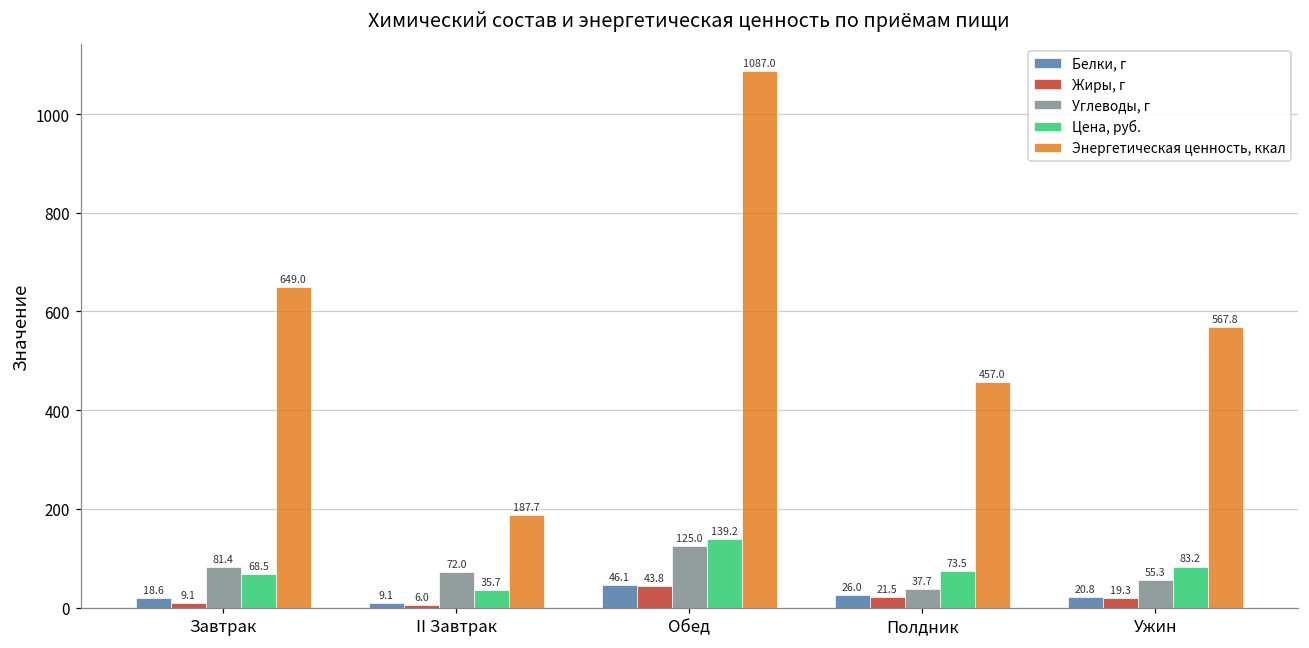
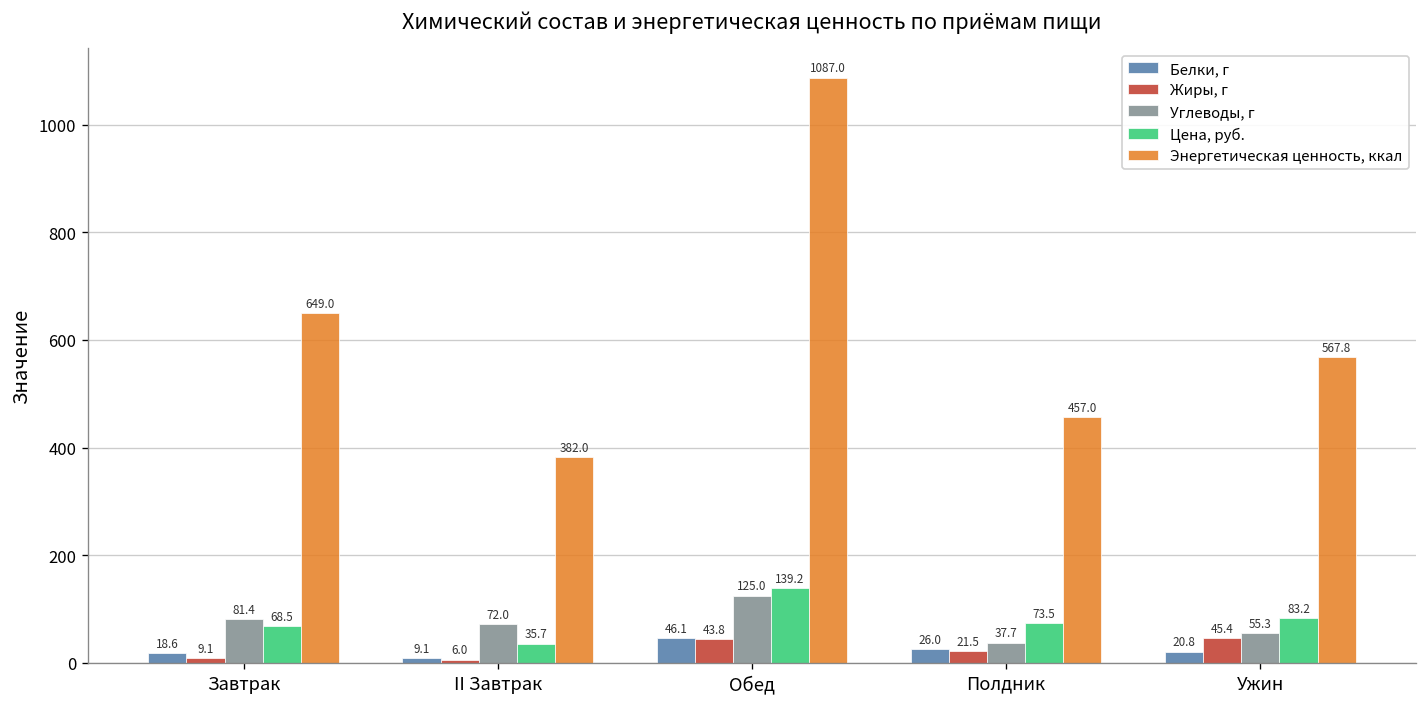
  {
    "Жиры, г": {
      "Завтрак": 9.1,
      "II Завтрак": 6.0,
      "Обед": 43.8,
      "Полдник": 21.5,
-     "Ужин": 19.3
+     "Ужин": 45.4
    },
    "Цена, руб.": {
      "Завтрак": 68.5,
      "II Завтрак": 35.7,
      "Обед": 139.2,
      "Полдник": 73.5,
      "Ужин": 83.2
    },
    "Энергетическая ценность, ккал": {
      "Завтрак": 649.0,
-     "II Завтрак": 187.7,
+     "II Завтрак": 382.0,
      "Обед": 1087.0,
      "Полдник": 457.0,
      "Ужин": 567.8
    }
  }
